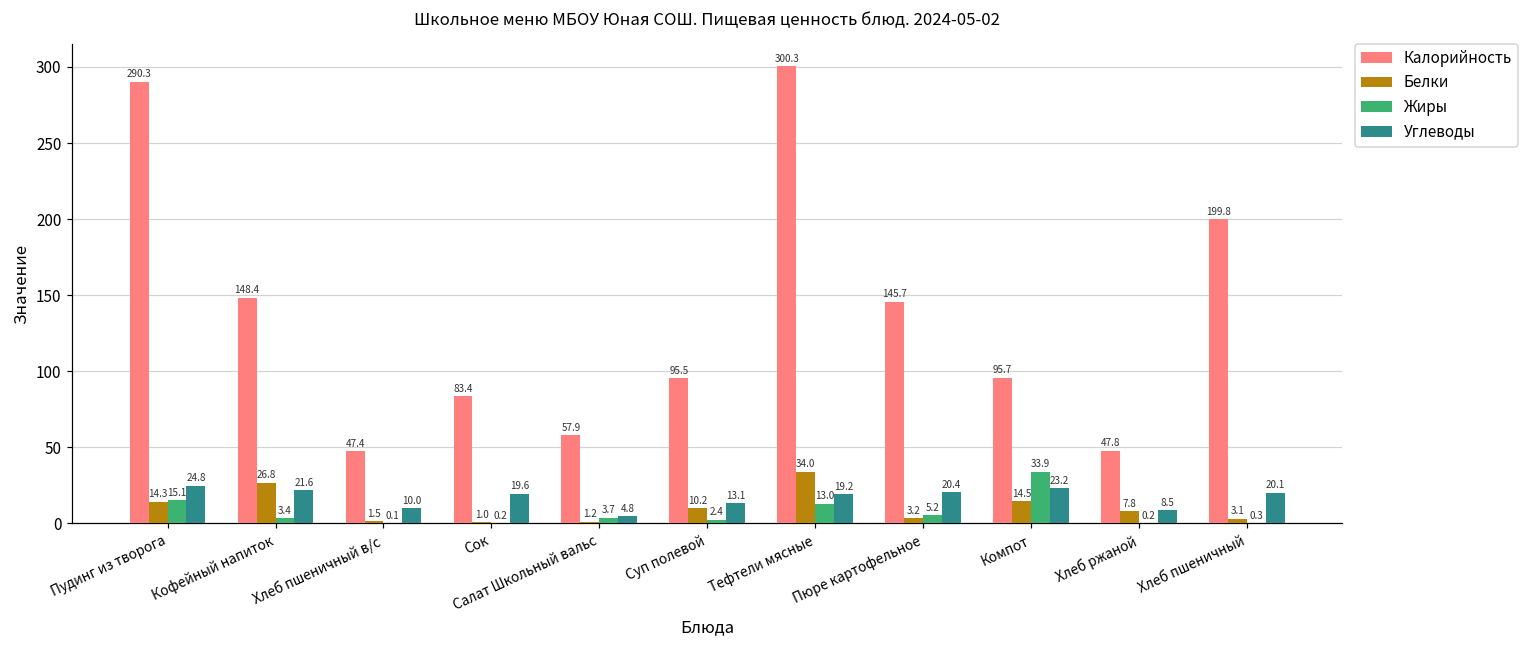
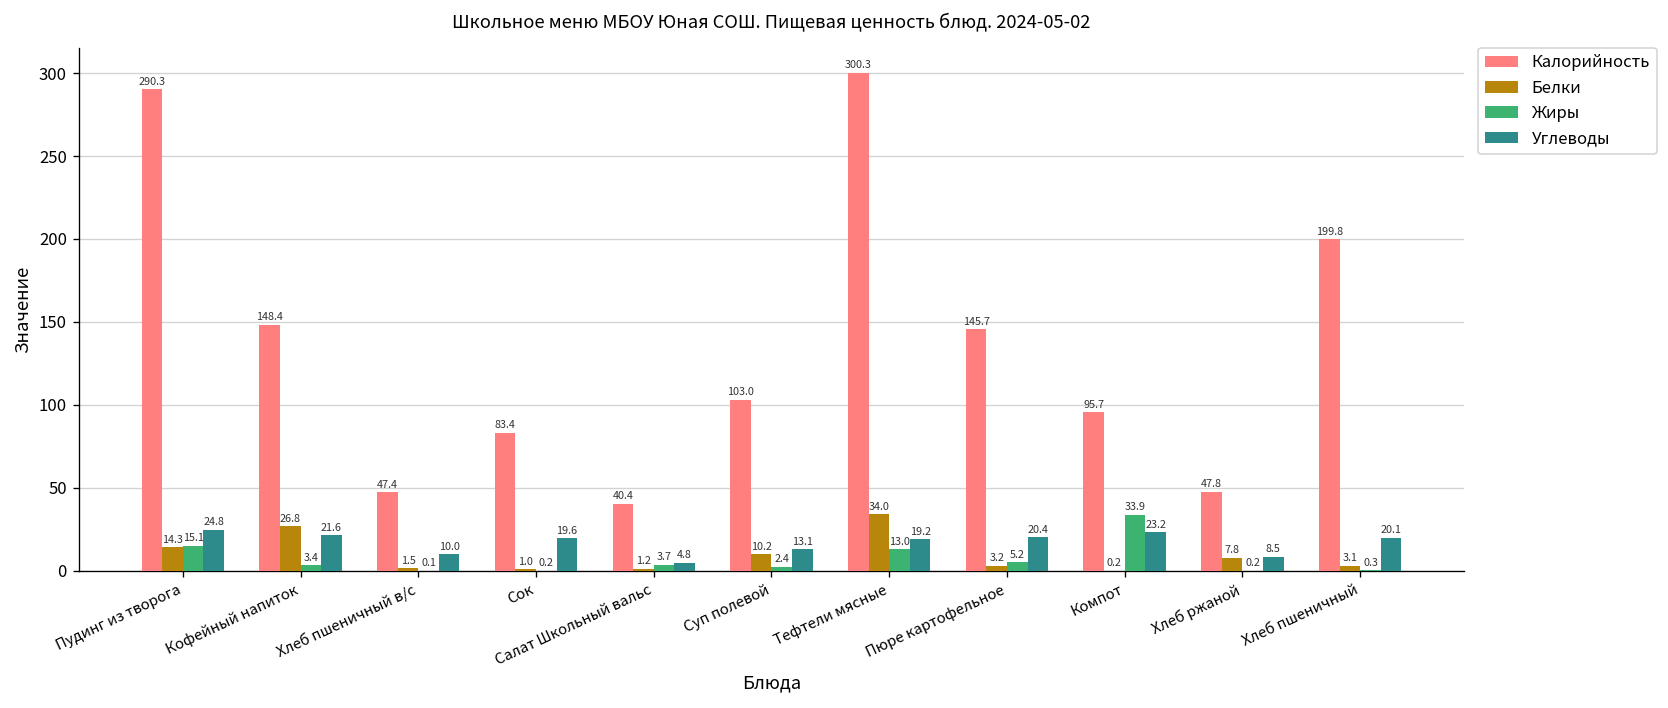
  {
    "Калорийность": {
      "Пудинг из творога": 290.3,
      "Кофейный напиток": 148.4,
      "Хлеб пшеничный в/с": 47.4,
      "Сок": 83.4,
-     "Салат Школьный вальс": 57.9,
-     "Суп полевой": 95.5,
+     "Салат Школьный вальс": 40.4,
+     "Суп полевой": 103.0,
      "Тефтели мясные": 300.3,
      "Пюре картофельное": 145.7,
      "Компот": 95.7,
      "Хлеб ржаной": 47.8,
      "Хлеб пшеничный": 199.8
    },
    "Белки": {
      "Пудинг из творога": 14.3,
      "Кофейный напиток": 26.8,
      "Хлеб пшеничный в/с": 1.5,
      "Сок": 1.0,
      "Салат Школьный вальс": 1.2,
      "Суп полевой": 10.2,
      "Тефтели мясные": 34.0,
      "Пюре картофельное": 3.2,
-     "Компот": 14.5,
+     "Компот": 0.2,
      "Хлеб ржаной": 7.8,
      "Хлеб пшеничный": 3.1
    }
  }
